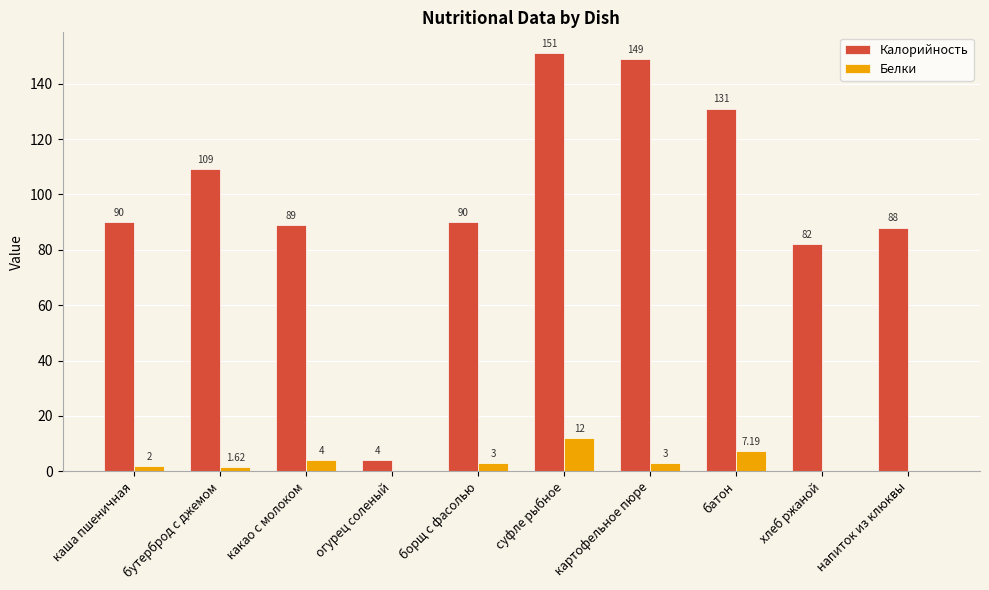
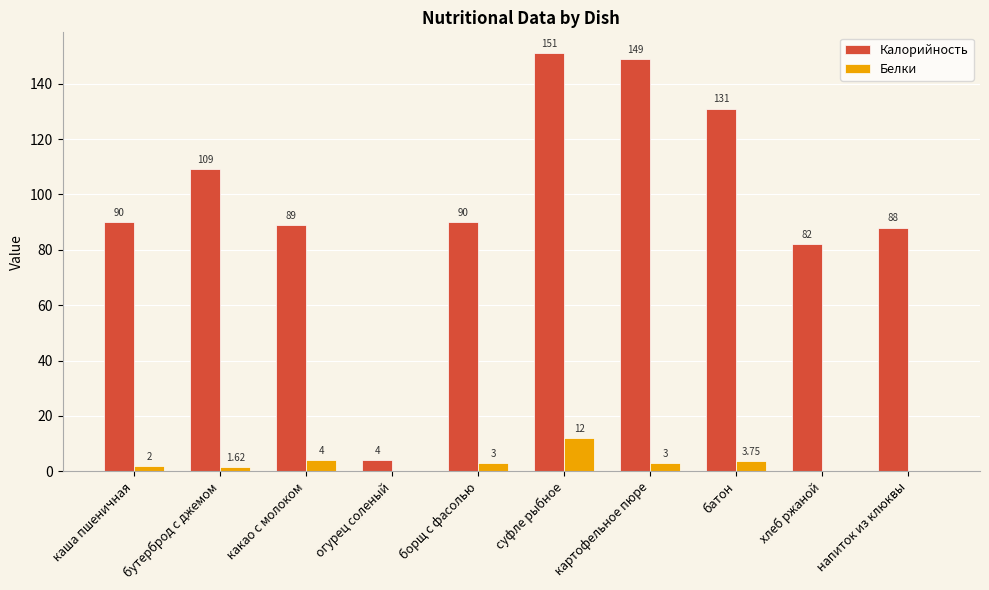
  {
    "Калорийность": {
      "каша пшеничная": 90,
      "бутерброд с джемом": 109,
      "какао с молоком": 89,
      "огурец соленый": 4,
      "борщ с фасолью": 90,
      "суфле рыбное": 151,
      "картофельное пюре": 149,
      "батон": 131,
      "хлеб ржаной": 82,
      "напиток из клюквы": 88
    },
    "Белки": {
      "каша пшеничная": 2,
      "бутерброд с джемом": 1.62,
      "какао с молоком": 4,
      "борщ с фасолью": 3,
      "суфле рыбное": 12,
      "картофельное пюре": 3,
-     "батон": 7.19
+     "батон": 3.75
    }
  }
